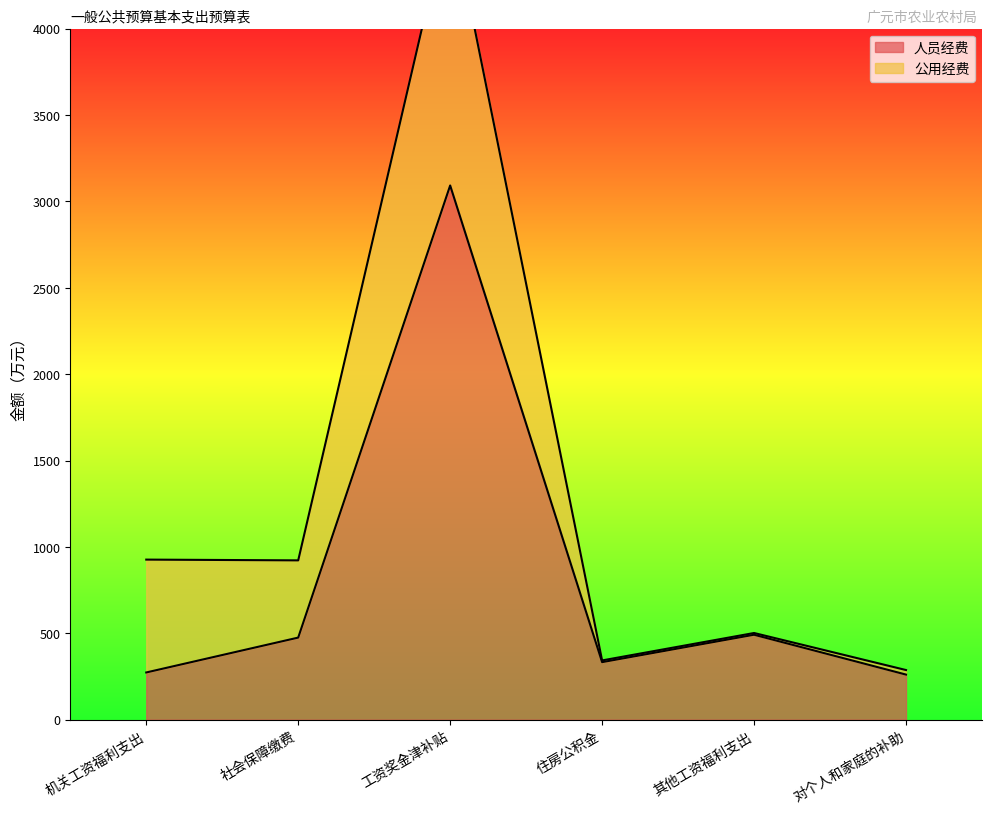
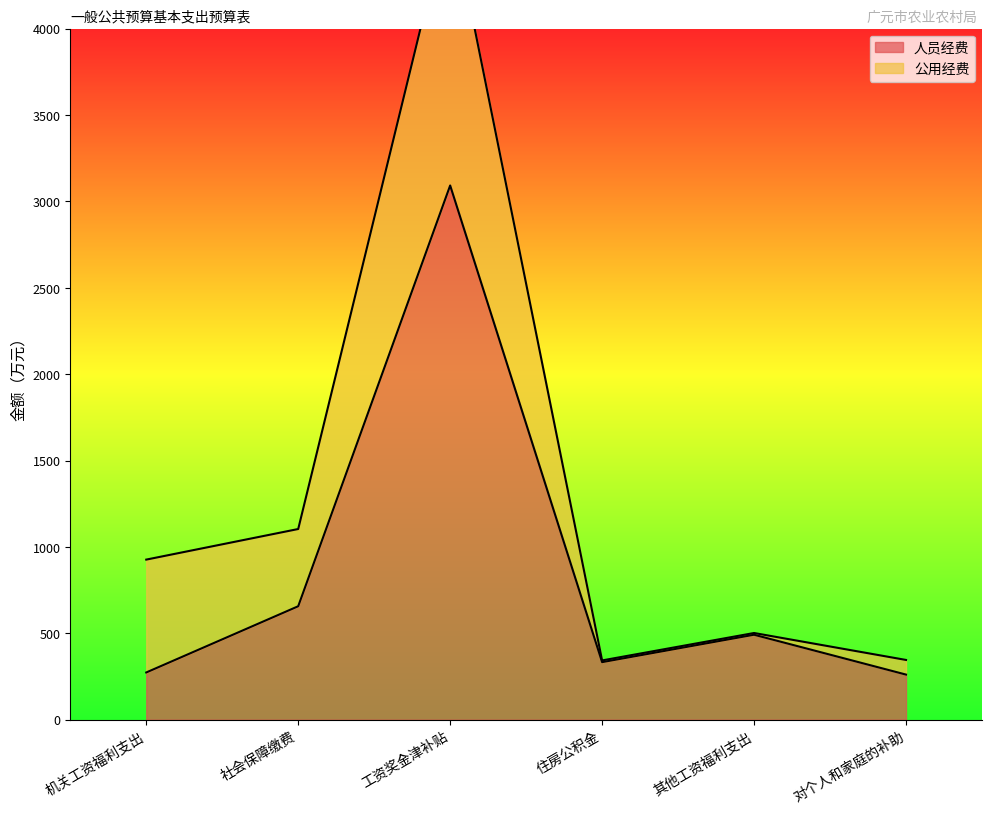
  {
    "人员经费": {
      "机关工资福利支出": 270,
-     "社会保障缴费": 480,
+     "社会保障缴费": 660,
      "工资奖金津补贴": 3090,
      "对个人和家庭的补助": 260
    },
    "公用经费": {
      "机关工资福利支出": 650,
      "社会保障缴费": 450,
-     "对个人和家庭的补助": 30
+     "对个人和家庭的补助": 80
    }
  }
